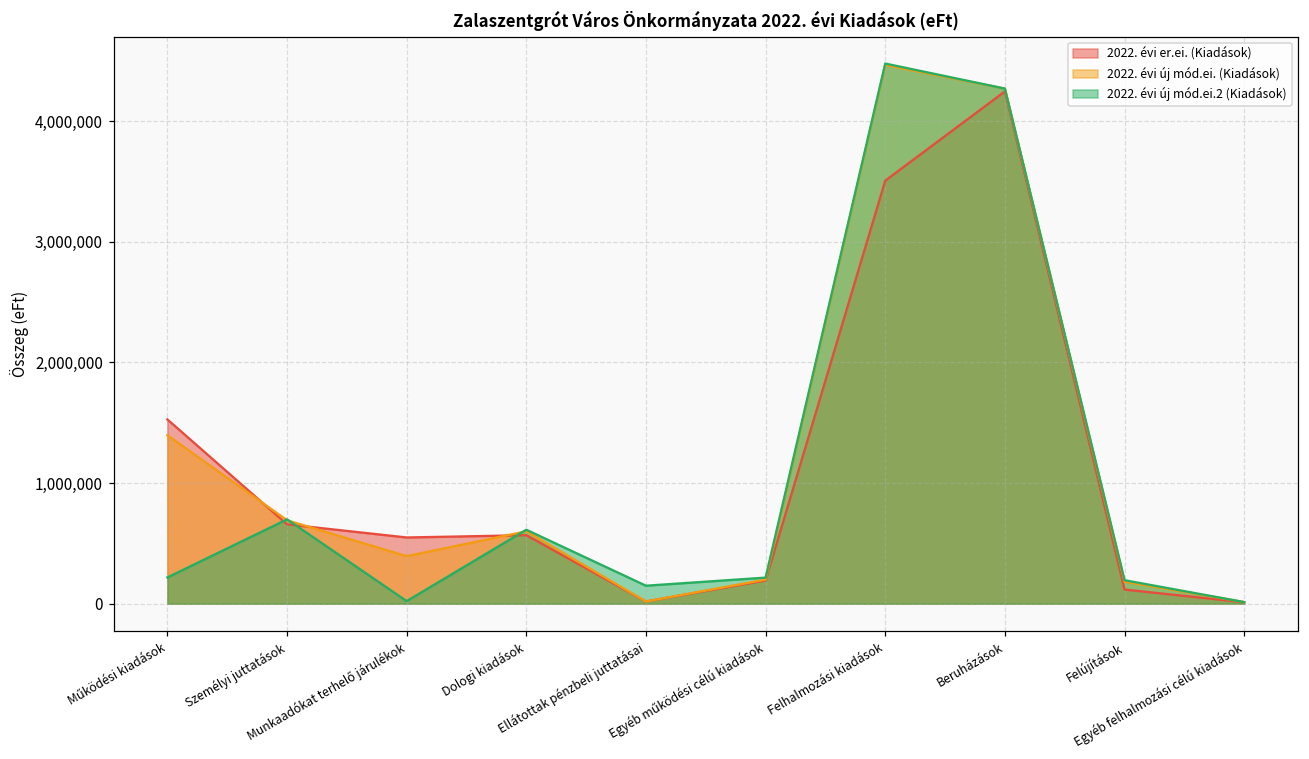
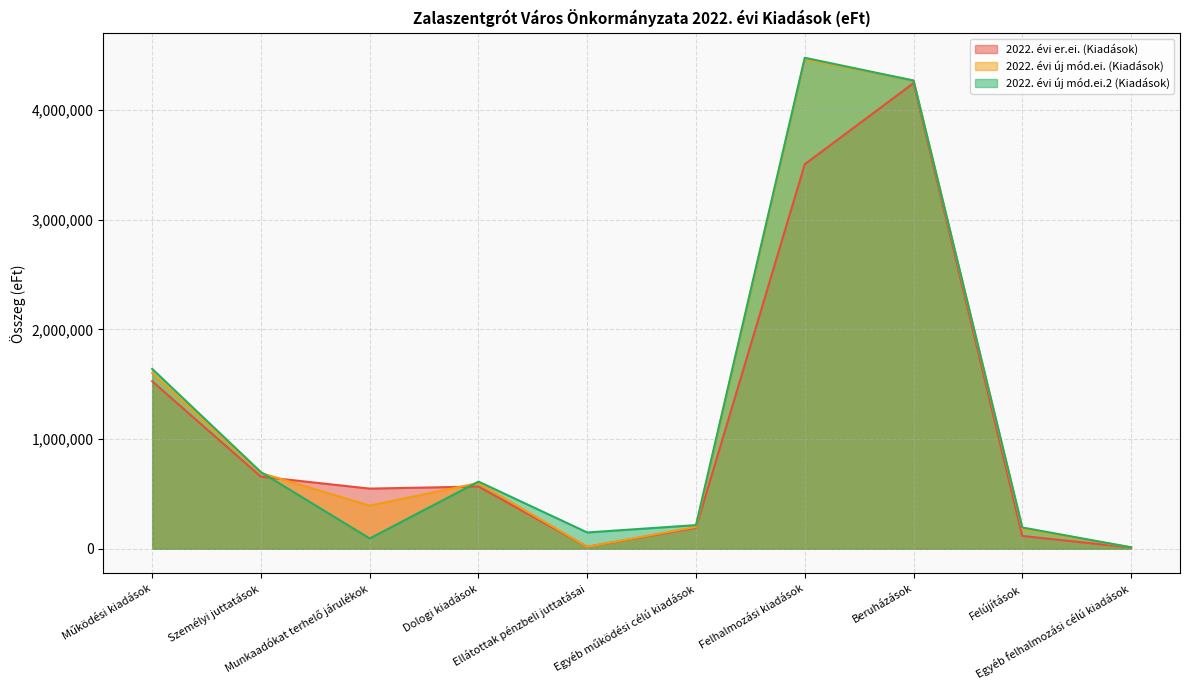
  {
    "2022. évi er.ei. (Kiadások)": {
      "Működési kiadások": "1,530,000",
      "Személyi juttatások": "660,000",
      "Munkaadókat terhelő járulékok": "550,000",
      "Dologi kiadások": "570,000",
      "Felhalmozási kiadások": "3,510,000",
      "Beruházások": "4,250,000",
      "Felújítások": "120,000"
    },
    "2022. évi új mód.ei. (Kiadások)": {
-     "Működési kiadások": "1,400,000",
+     "Működési kiadások": "1,600,000",
      "Munkaadókat terhelő járulékok": "390,000"
    },
    "2022. évi új mód.ei.2 (Kiadások)": {
-     "Működési kiadások": "220,000",
-     "Munkaadókat terhelő járulékok": "20,000",
+     "Működési kiadások": "1,640,000",
+     "Munkaadókat terhelő járulékok": "90,000",
      "Ellátottak pénzbeli juttatásai": "150,000"
    }
  }
